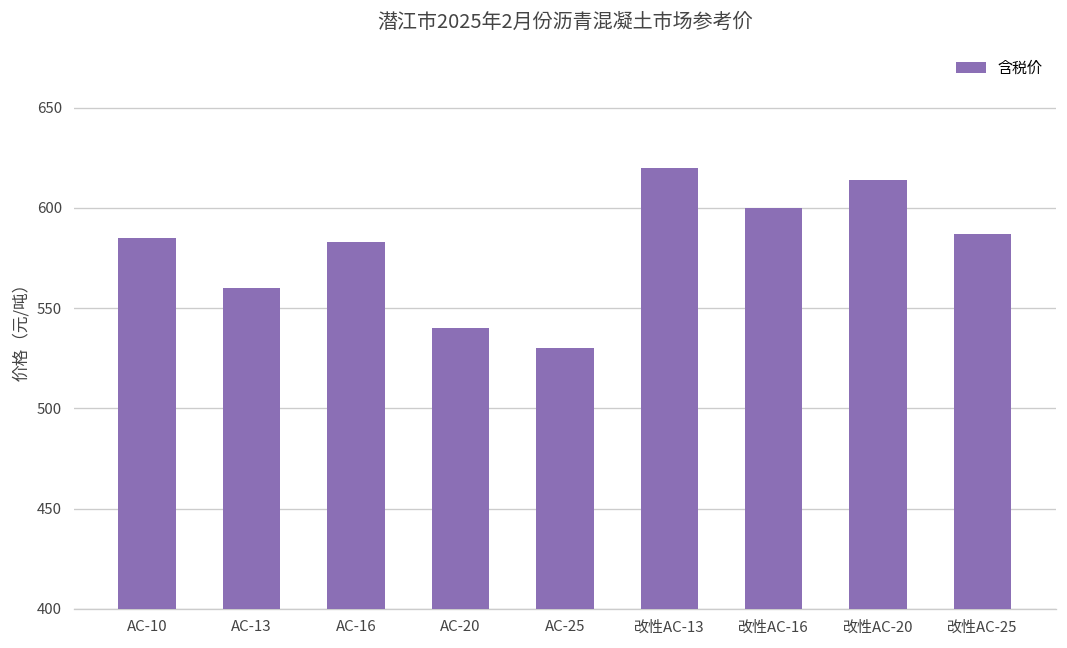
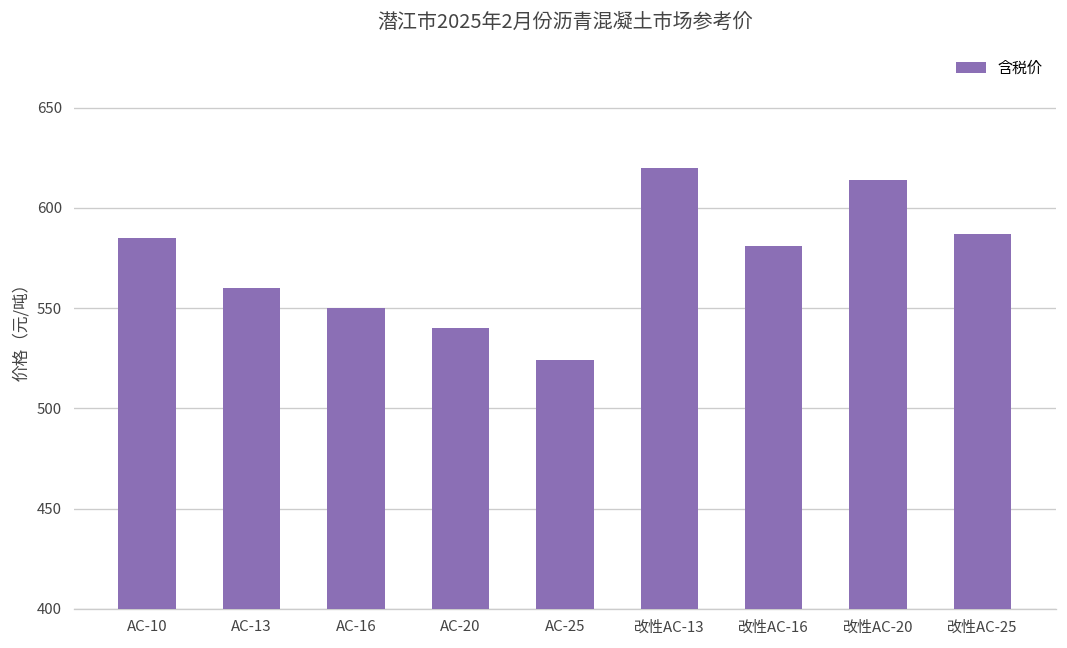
  {
    "AC-10": 585,
    "AC-13": 560,
-   "AC-16": 583,
+   "AC-16": 550,
    "AC-20": 540,
-   "AC-25": 530,
+   "AC-25": 524,
    "改性AC-13": 620,
-   "改性AC-16": 600,
+   "改性AC-16": 581,
    "改性AC-20": 614,
    "改性AC-25": 587
  }
